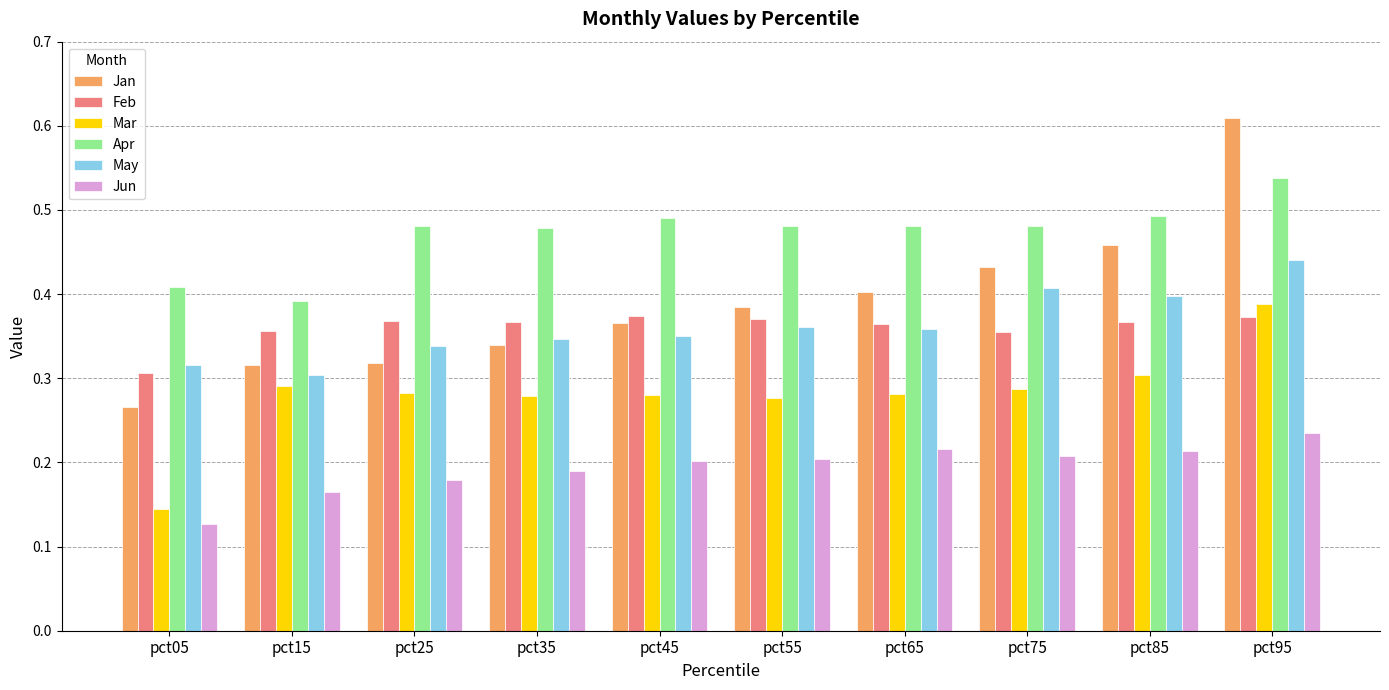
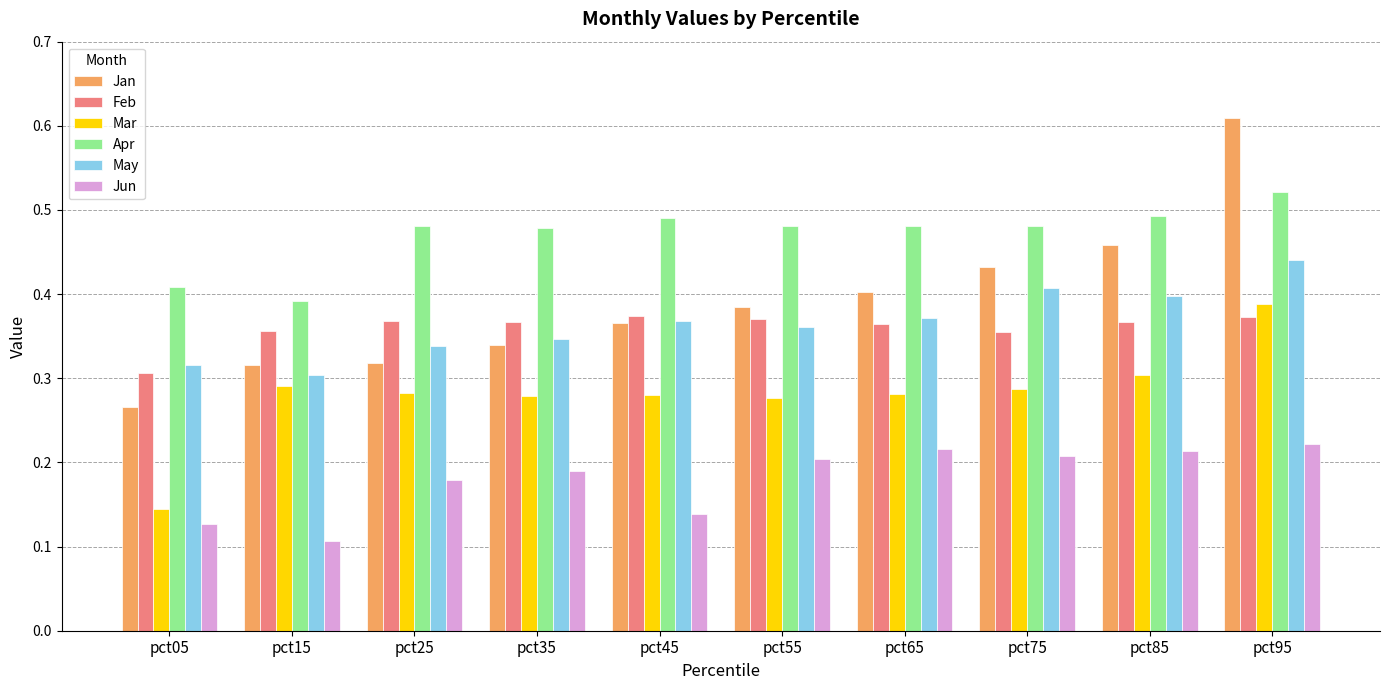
  {
    "Mar": {
      "pct05": 0.14,
      "pct15": 0.29,
      "pct25": 0.28,
      "pct35": 0.28,
      "pct45": 0.28,
      "pct55": 0.28,
      "pct65": 0.28,
      "pct75": 0.29,
      "pct85": 0.30,
      "pct95": 0.39
    },
    "Apr": {
      "pct05": 0.41,
      "pct15": 0.39,
      "pct25": 0.48,
      "pct35": 0.48,
      "pct45": 0.49,
      "pct55": 0.48,
      "pct65": 0.48,
      "pct75": 0.48,
      "pct85": 0.49,
-     "pct95": 0.54
+     "pct95": 0.52
    },
    "May": {
      "pct05": 0.32,
      "pct15": 0.30,
      "pct25": 0.34,
      "pct35": 0.35,
-     "pct45": 0.35,
+     "pct45": 0.37,
      "pct55": 0.36,
-     "pct65": 0.36,
+     "pct65": 0.37,
      "pct75": 0.41,
      "pct85": 0.40,
      "pct95": 0.44
    },
    "Jun": {
      "pct05": 0.13,
-     "pct15": 0.16,
+     "pct15": 0.11,
      "pct25": 0.18,
      "pct35": 0.19,
-     "pct45": 0.20,
+     "pct45": 0.14,
      "pct55": 0.20,
      "pct65": 0.22,
      "pct75": 0.21,
      "pct85": 0.21,
-     "pct95": 0.23
+     "pct95": 0.22
    }
  }
